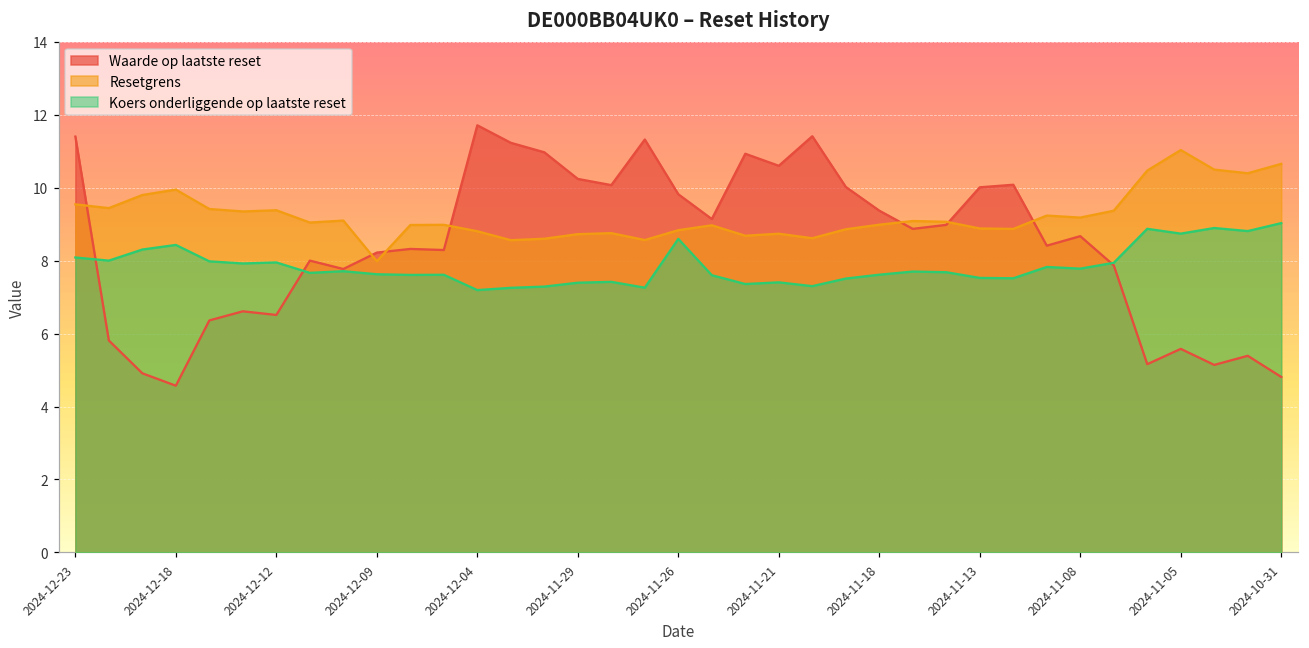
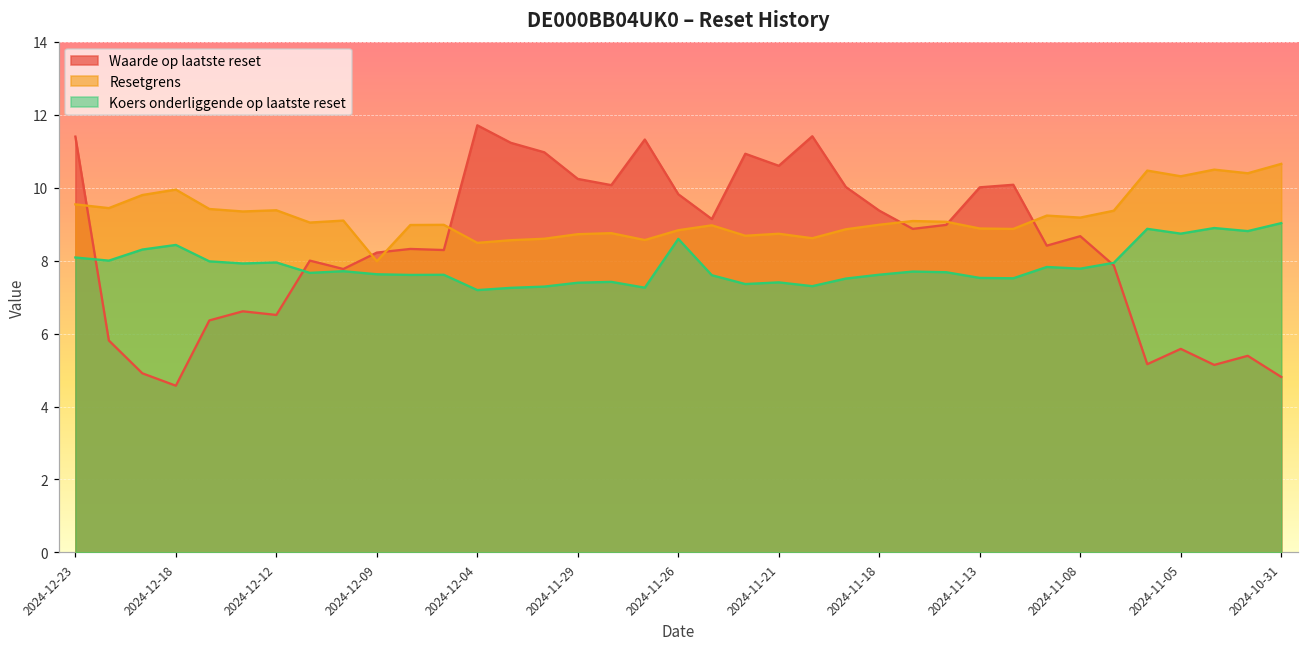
  {
    "Waarde op laatste reset": {
      "2024-12-23": 11.4,
      "2024-12-18": 4.6,
      "2024-12-12": 6.5,
      "2024-12-09": 8.2,
      "2024-12-04": 11.7,
      "2024-11-29": 10.2,
      "2024-11-26": 9.8,
      "2024-11-21": 10.6,
      "2024-11-18": 9.4,
      "2024-11-13": 10.0,
      "2024-11-08": 8.7,
      "2024-11-05": 5.6,
      "2024-10-31": 4.8
    },
    "Resetgrens": {
      "2024-12-23": 9.5,
      "2024-12-18": 9.9,
      "2024-12-12": 9.4,
      "2024-12-09": 8.0,
-     "2024-12-04": 8.8,
+     "2024-12-04": 8.5,
      "2024-11-29": 8.7,
      "2024-11-26": 8.8,
      "2024-11-21": 8.7,
      "2024-11-18": 9.0,
      "2024-11-13": 8.9,
      "2024-11-08": 9.2,
-     "2024-11-05": 11.0,
+     "2024-11-05": 10.3,
      "2024-10-31": 10.7
    },
    "Koers onderliggende op laatste reset": {
      "2024-12-23": 8.1,
      "2024-12-18": 8.4,
      "2024-12-12": 8.0,
      "2024-12-09": 7.6,
      "2024-12-04": 7.2,
      "2024-11-29": 7.4,
      "2024-11-26": 8.6,
      "2024-11-21": 7.4,
      "2024-11-18": 7.6,
      "2024-11-13": 7.5,
      "2024-11-08": 7.8,
      "2024-11-05": 8.7,
      "2024-10-31": 9.0
    }
  }
